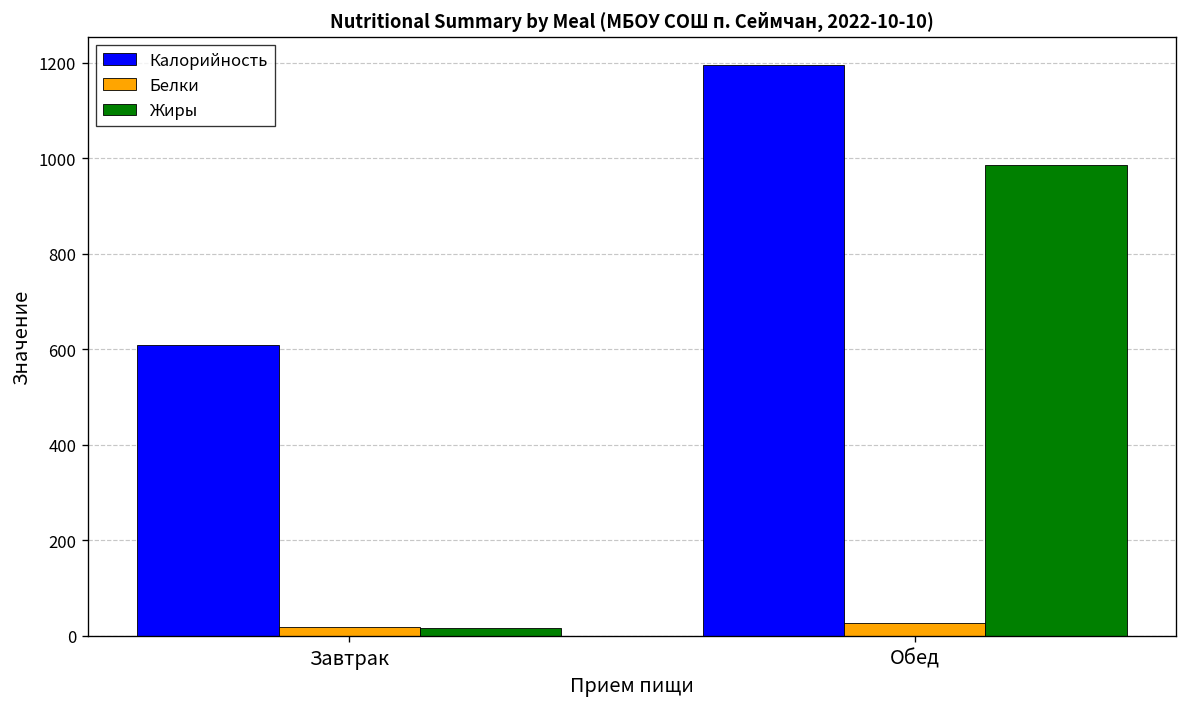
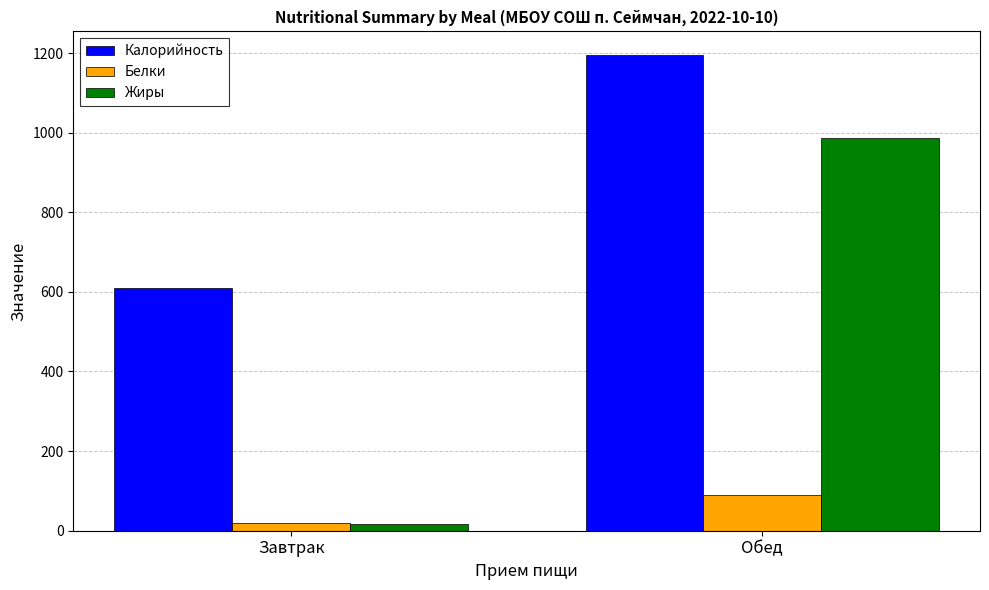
  {
    "Калорийность": {
      "Завтрак": 610,
      "Обед": 1190
    },
    "Белки": {
      "Завтрак": 20,
-     "Обед": 30
+     "Обед": 90
    },
    "Жиры": {
      "Завтрак": 20,
      "Обед": 990
    }
  }
